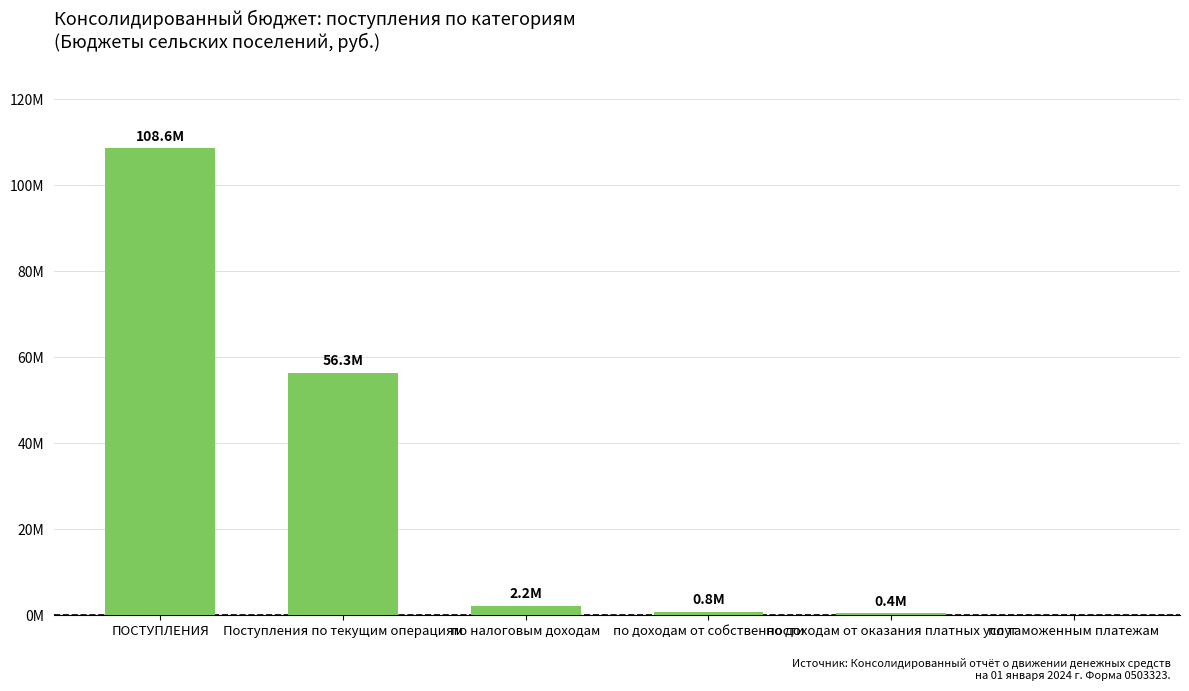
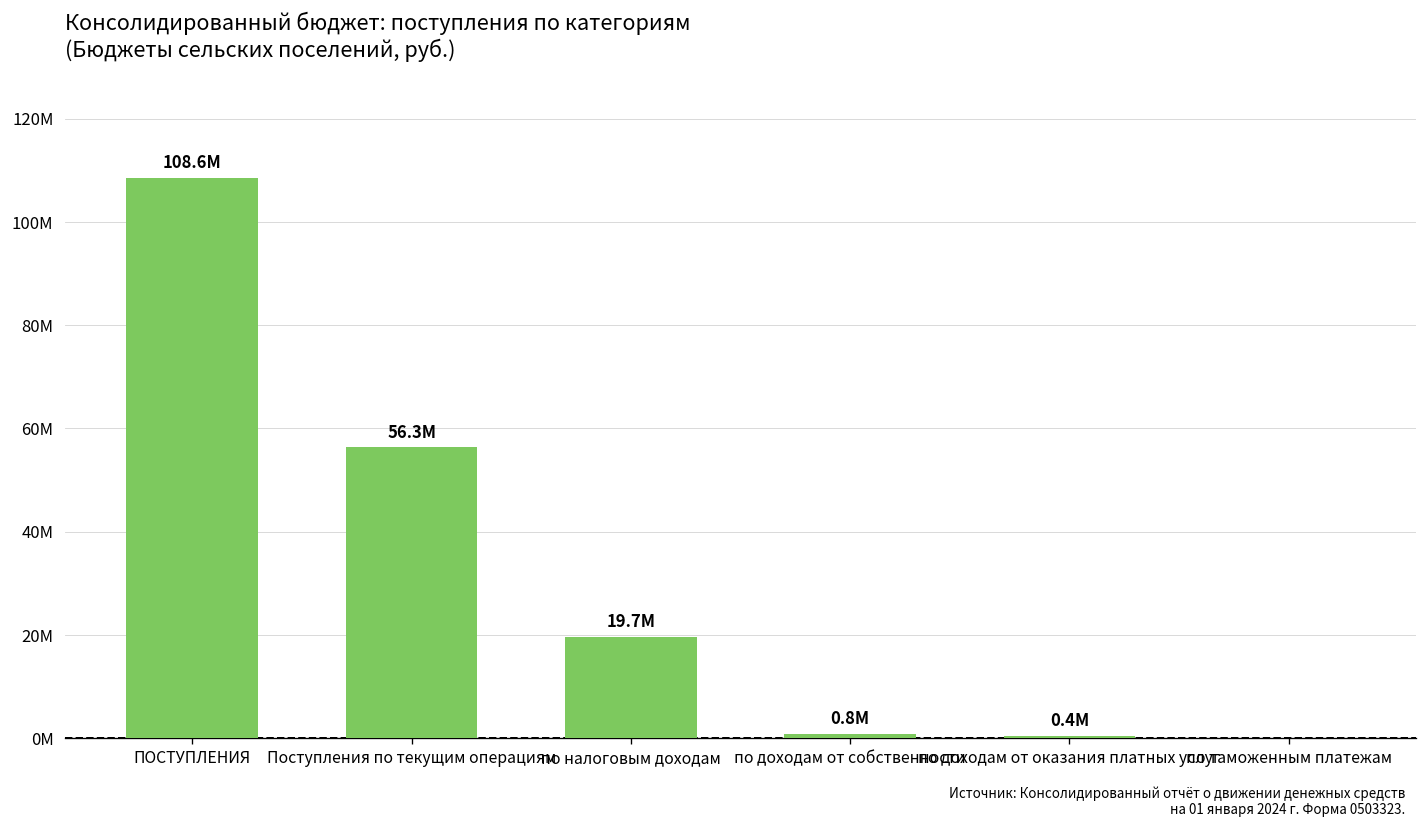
  {
    "ПОСТУПЛЕНИЯ": "108.6M",
    "Поступления по текущим операциям": "56.3M",
-   "по налоговым доходам": "2.2M"
+   "по налоговым доходам": "19.7M"
  }
